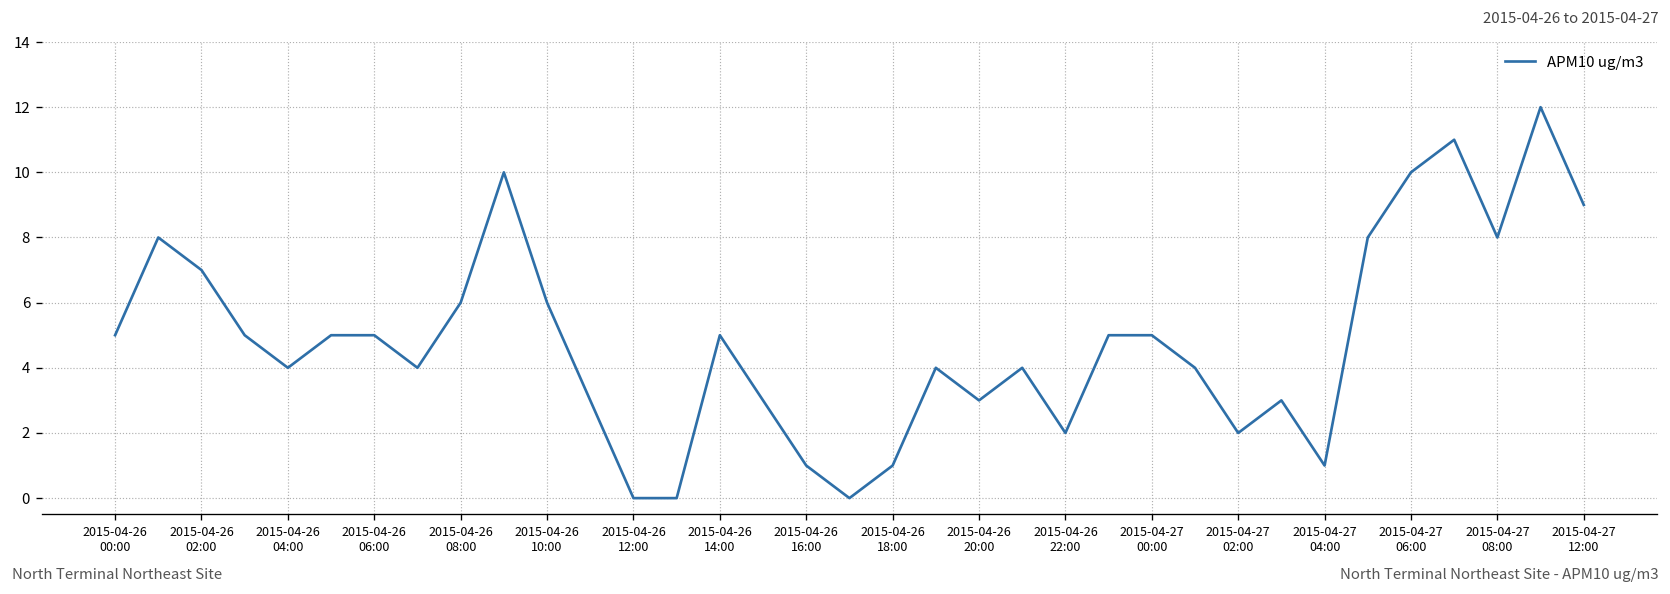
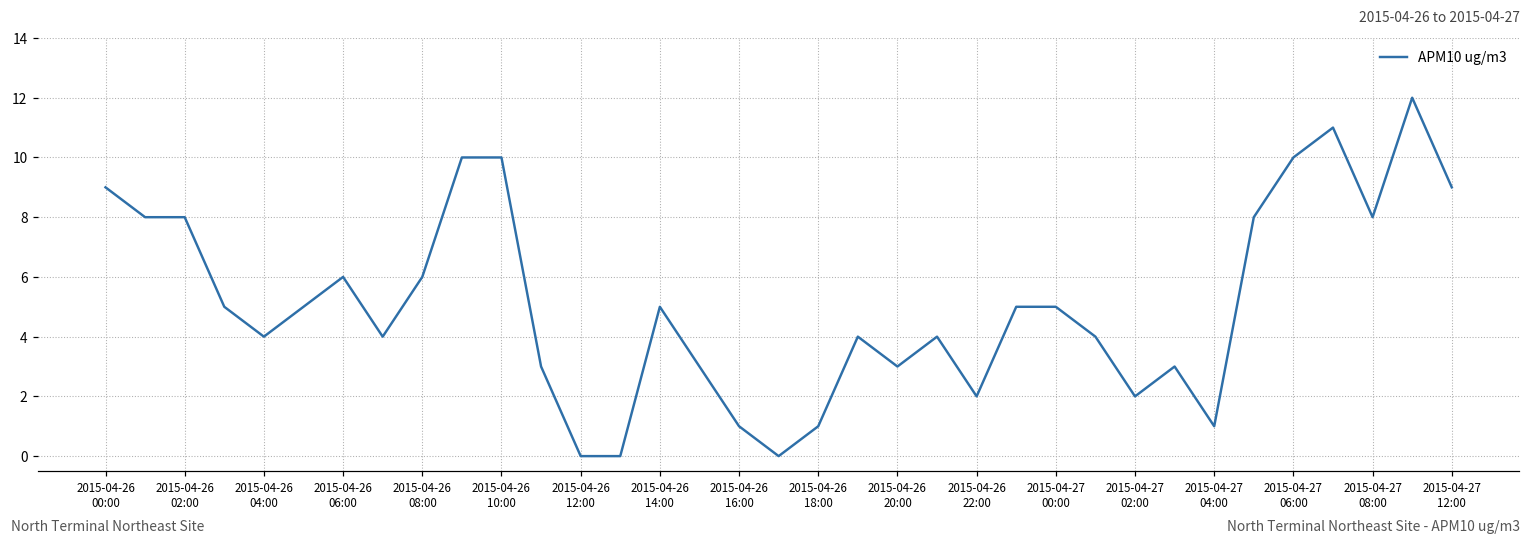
  {
-   "2015-04-26 00:00": 5,
-   "2015-04-26 02:00": 7,
+   "2015-04-26 00:00": 9,
+   "2015-04-26 02:00": 8,
    "2015-04-26 04:00": 4,
-   "2015-04-26 06:00": 5,
+   "2015-04-26 06:00": 6,
    "2015-04-26 08:00": 6,
-   "2015-04-26 10:00": 6,
+   "2015-04-26 10:00": 10,
    "2015-04-26 12:00": 0,
    "2015-04-26 14:00": 5,
    "2015-04-26 16:00": 1,
    "2015-04-26 18:00": 1,
    "2015-04-26 20:00": 3,
    "2015-04-26 22:00": 2,
    "2015-04-27 00:00": 5,
    "2015-04-27 02:00": 2,
    "2015-04-27 04:00": 1,
    "2015-04-27 06:00": 10,
    "2015-04-27 08:00": 8,
    "2015-04-27 12:00": 9
  }
